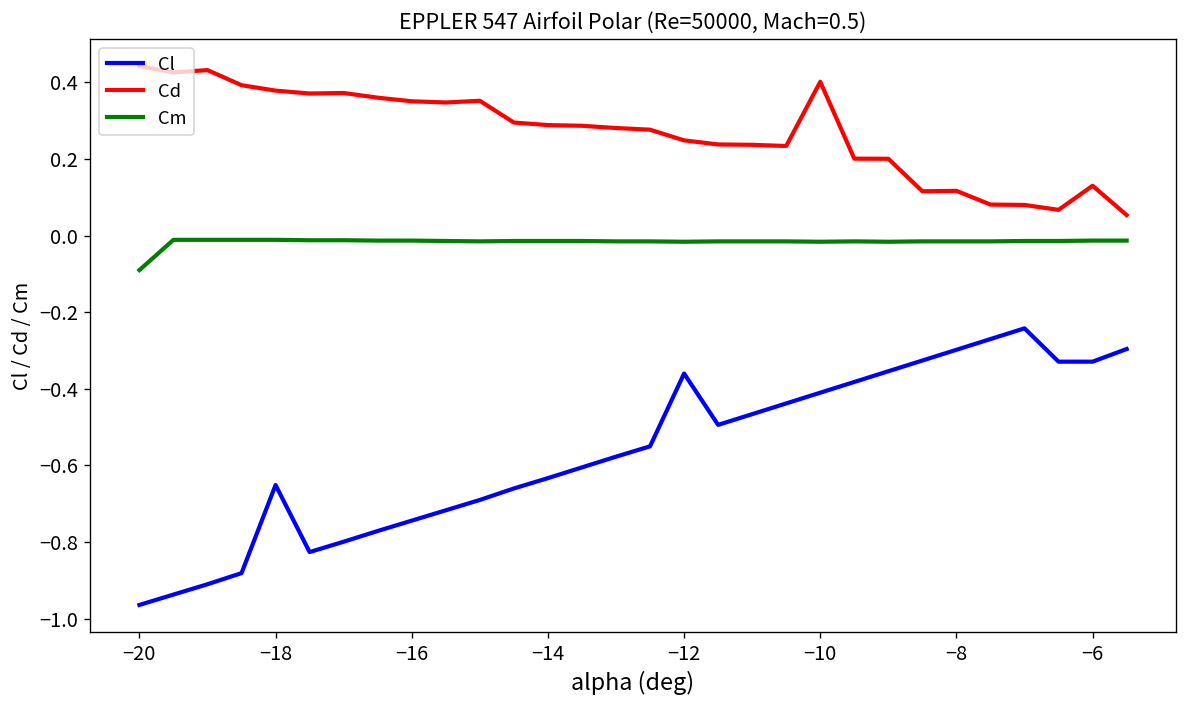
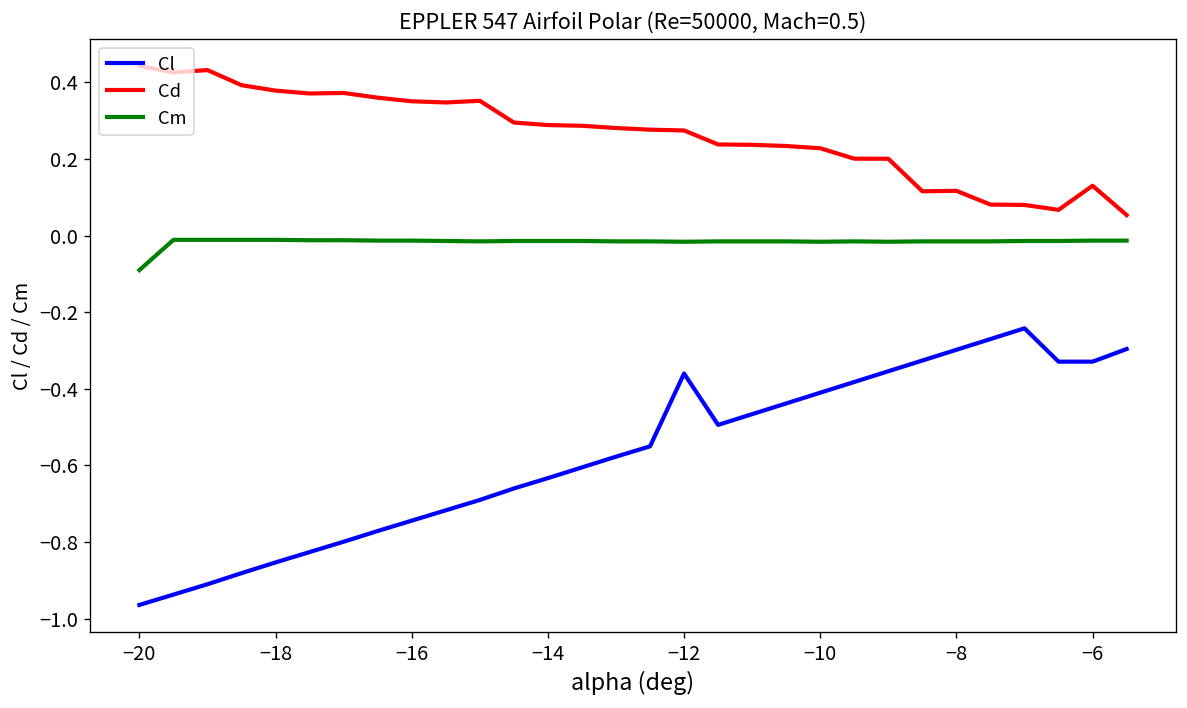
  {
    "Cl": {
      "−20": -0.96,
-     "−18": -0.65,
+     "−18": -0.85,
      "−16": -0.74,
      "−14": -0.63,
      "−12": -0.36,
      "−10": -0.41,
      "−8": -0.30,
      "−6": -0.33
    },
    "Cd": {
      "−18": 0.38,
      "−16": 0.35,
      "−14": 0.29,
-     "−12": 0.25,
-     "−10": 0.40,
+     "−12": 0.27,
+     "−10": 0.23,
      "−8": 0.12,
      "−6": 0.13
    },
    "Cm": {
      "−20": -0.09,
      "−18": -0.01,
      "−16": -0.01,
      "−14": -0.01,
      "−12": -0.02,
      "−10": -0.02,
      "−8": -0.02,
      "−6": -0.01
    }
  }
